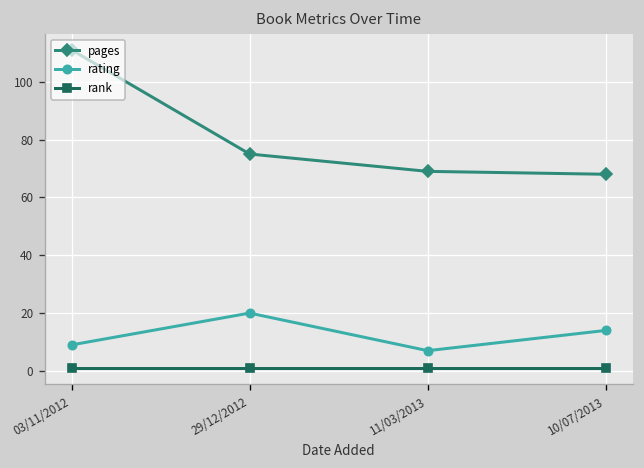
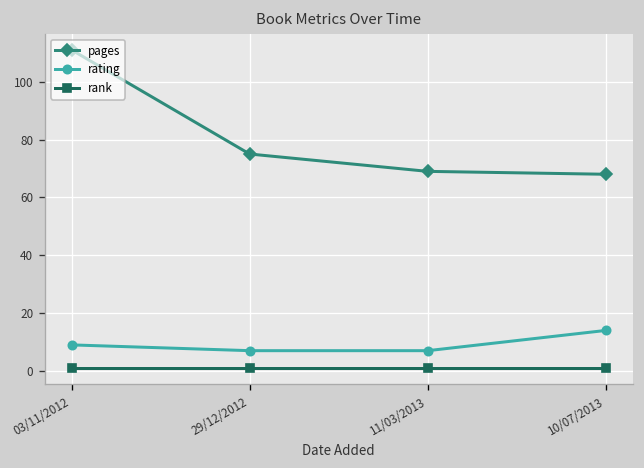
  {
    "rating": {
      "03/11/2012": 9,
-     "29/12/2012": 20,
+     "29/12/2012": 7,
      "11/03/2013": 7,
      "10/07/2013": 14
    }
  }
